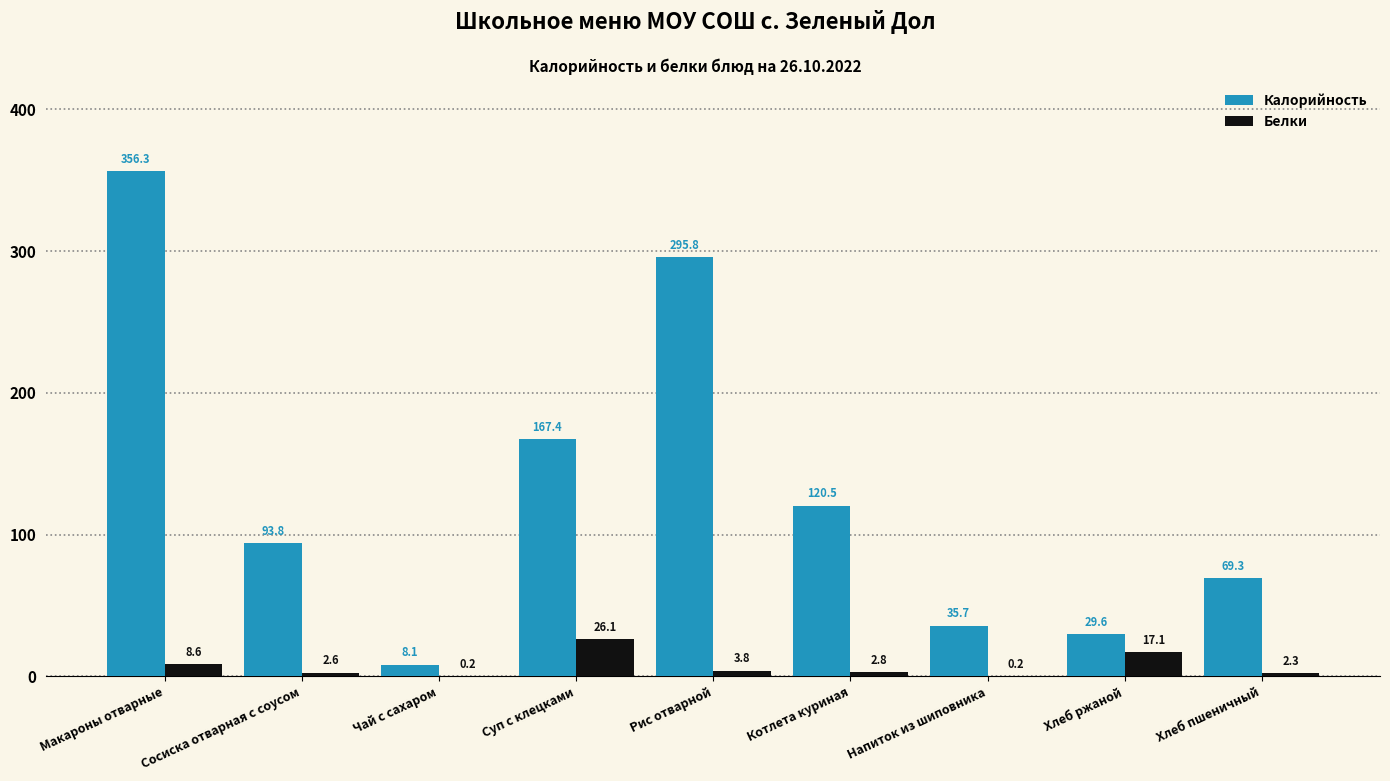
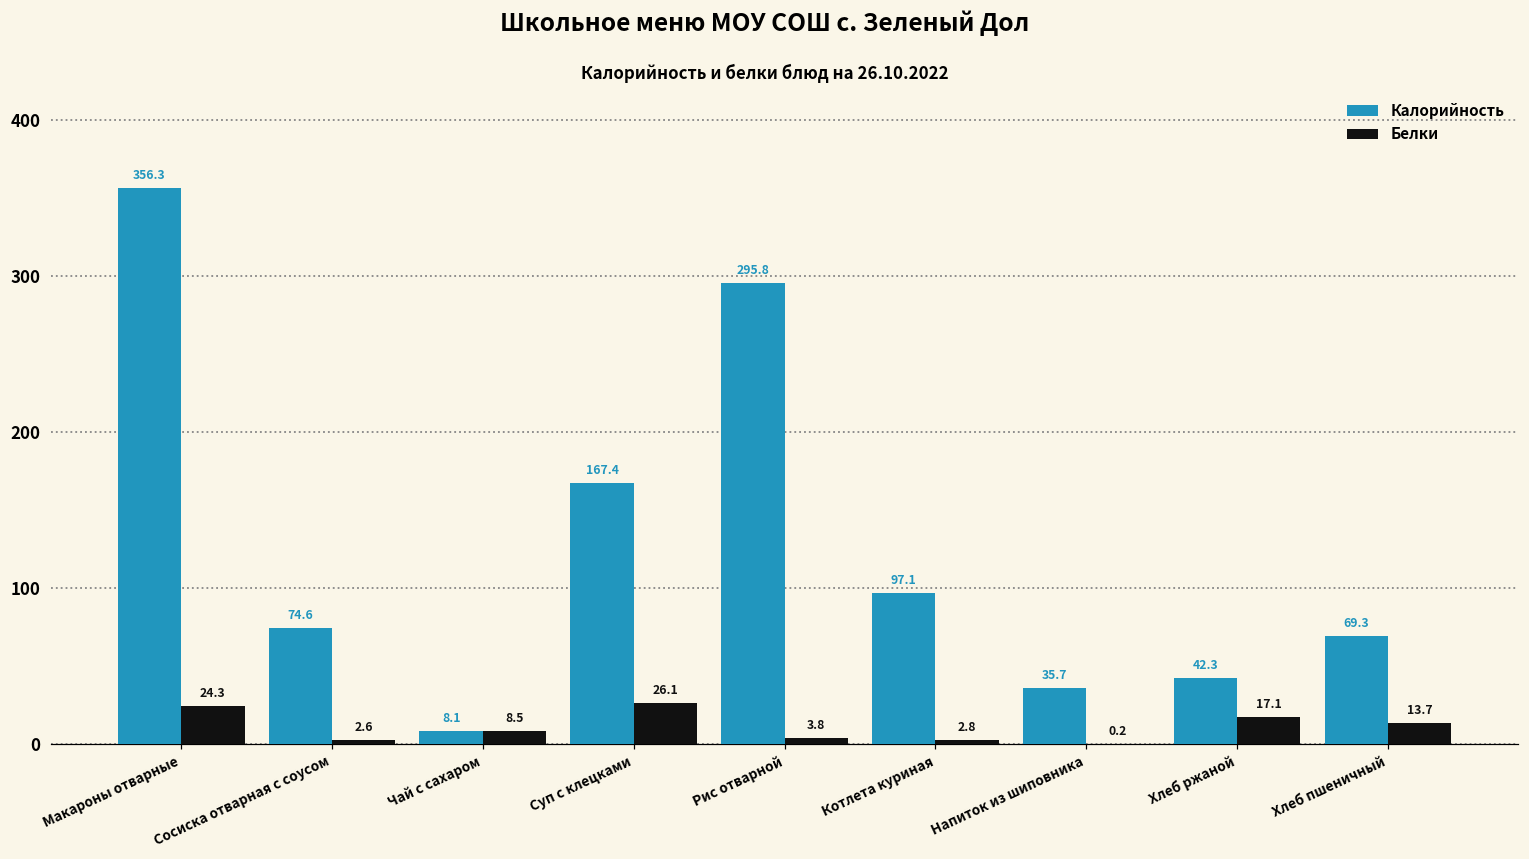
  {
    "Калорийность": {
      "Макароны отварные": 356.3,
-     "Сосиска отварная с соусом": 93.8,
+     "Сосиска отварная с соусом": 74.6,
      "Чай с сахаром": 8.1,
      "Суп с клецками": 167.4,
      "Рис отварной": 295.8,
-     "Котлета куриная": 120.5,
+     "Котлета куриная": 97.1,
      "Напиток из шиповника": 35.7,
-     "Хлеб ржаной": 29.6,
+     "Хлеб ржаной": 42.3,
      "Хлеб пшеничный": 69.3
    },
    "Белки": {
-     "Макароны отварные": 8.6,
+     "Макароны отварные": 24.3,
      "Сосиска отварная с соусом": 2.6,
-     "Чай с сахаром": 0.2,
+     "Чай с сахаром": 8.5,
      "Суп с клецками": 26.1,
      "Рис отварной": 3.8,
      "Котлета куриная": 2.8,
      "Напиток из шиповника": 0.2,
      "Хлеб ржаной": 17.1,
-     "Хлеб пшеничный": 2.3
+     "Хлеб пшеничный": 13.7
    }
  }
